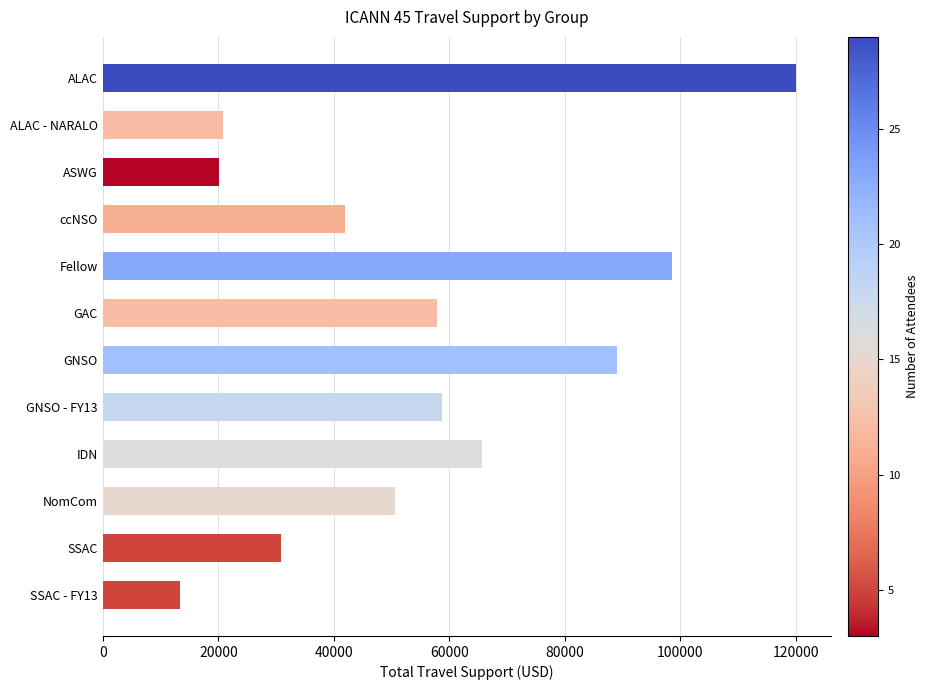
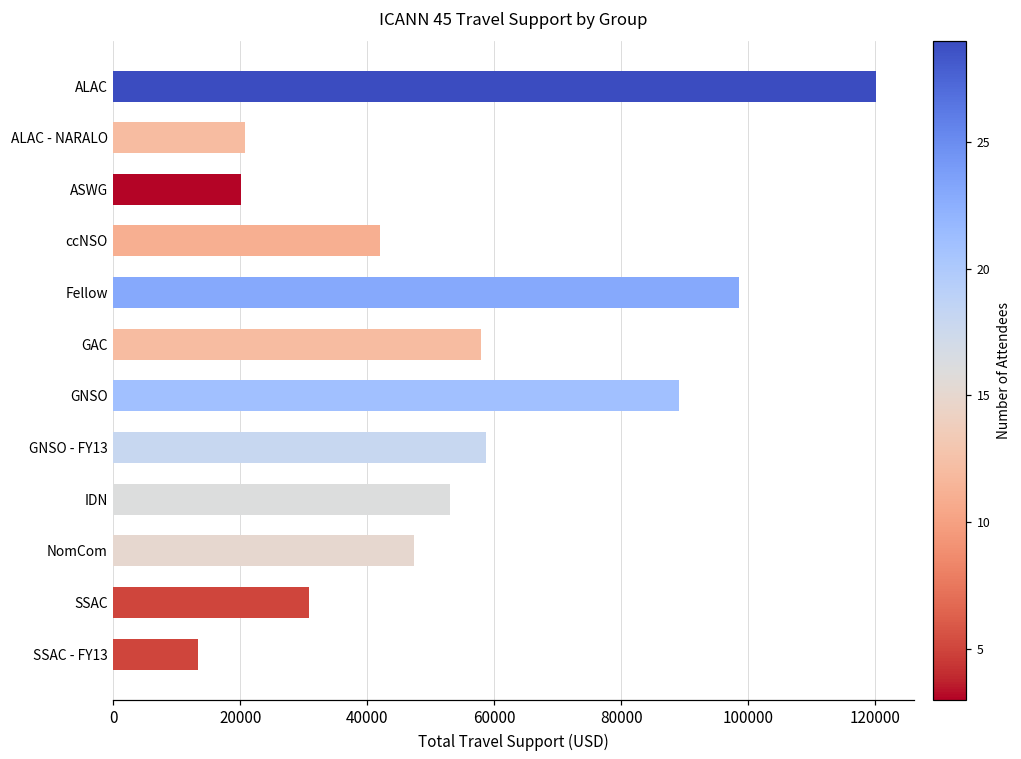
  {
    "ALAC": 120000,
    "ALAC - NARALO": 21000,
    "ASWG": 20000,
    "ccNSO": 42000,
    "Fellow": 99000,
    "GAC": 58000,
    "GNSO": 89000,
    "GNSO - FY13": 59000,
-   "IDN": 66000,
-   "NomCom": 51000,
+   "IDN": 53000,
+   "NomCom": 47000,
    "SSAC": 31000,
    "SSAC - FY13": 13000
  }
